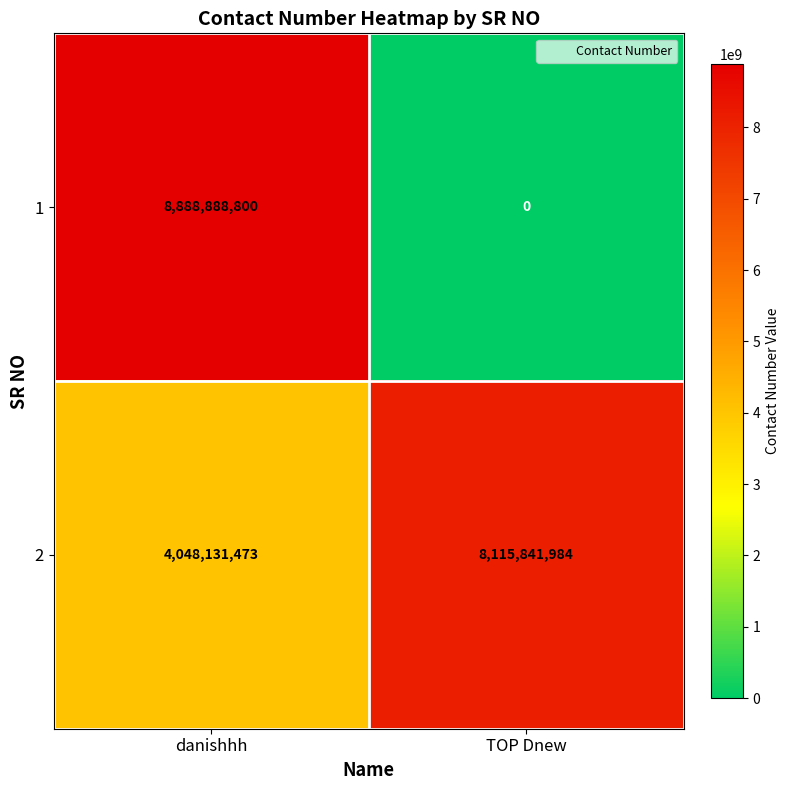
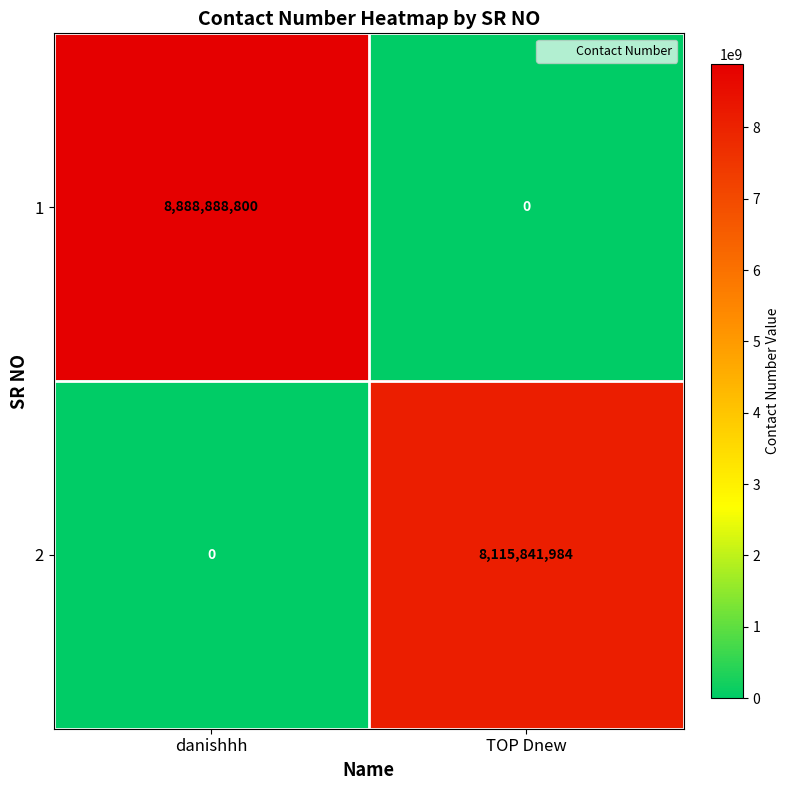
  {
    "1": {
      "danishhh": "8,888,888,800",
      "TOP Dnew": "0"
    },
    "2": {
-     "danishhh": "4,048,131,473",
+     "danishhh": "0",
      "TOP Dnew": "8,115,841,984"
    }
  }
